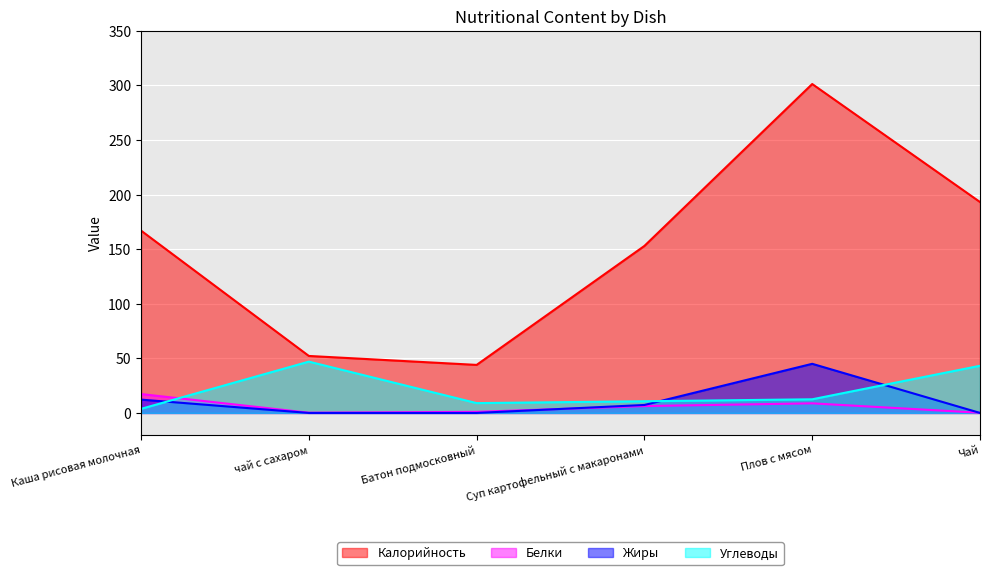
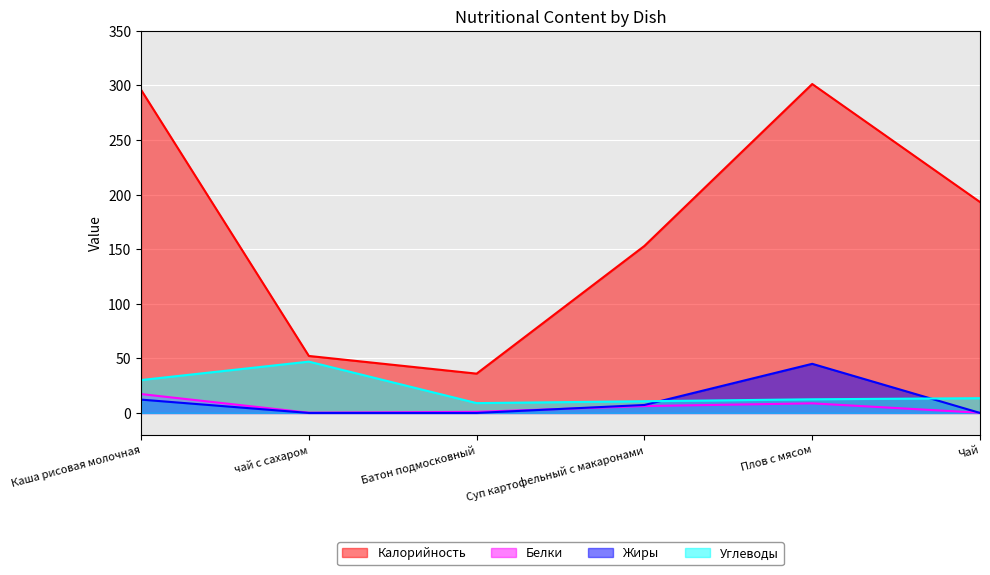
  {
    "Калорийность": {
-     "Каша рисовая молочная": 167,
+     "Каша рисовая молочная": 296,
      "чай с сахаром": 52,
-     "Батон подмосковный": 44,
+     "Батон подмосковный": 36,
      "Суп картофельный с макаронами": 153,
      "Плов с мясом": 301,
      "Чай": 193
    },
    "Белки": {
      "Каша рисовая молочная": 17,
      "Плов с мясом": 9
    },
    "Жиры": {
      "Каша рисовая молочная": 12,
      "Плов с мясом": 45
    },
    "Углеводы": {
-     "Каша рисовая молочная": 4,
+     "Каша рисовая молочная": 30,
      "чай с сахаром": 47,
      "Батон подмосковный": 9,
      "Суп картофельный с макаронами": 11,
      "Плов с мясом": 13,
-     "Чай": 43
+     "Чай": 14
    }
  }
